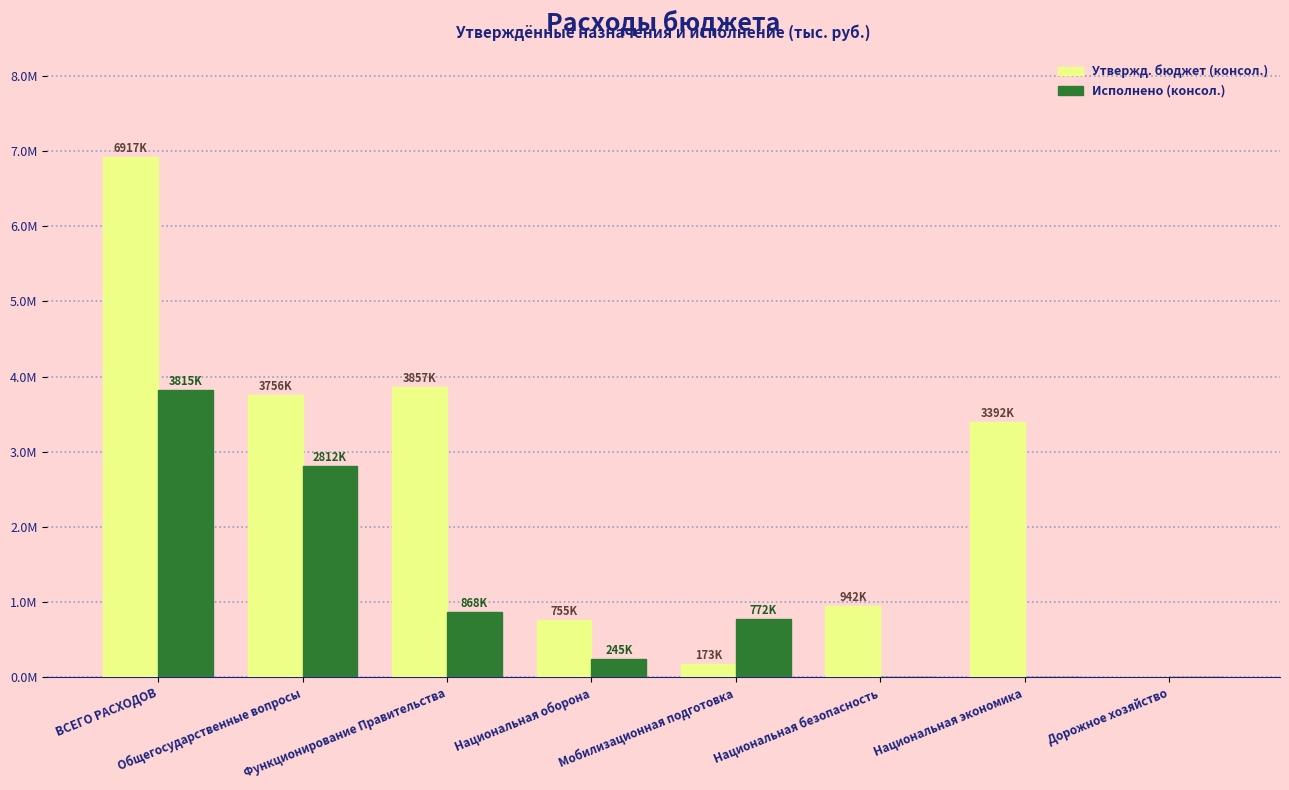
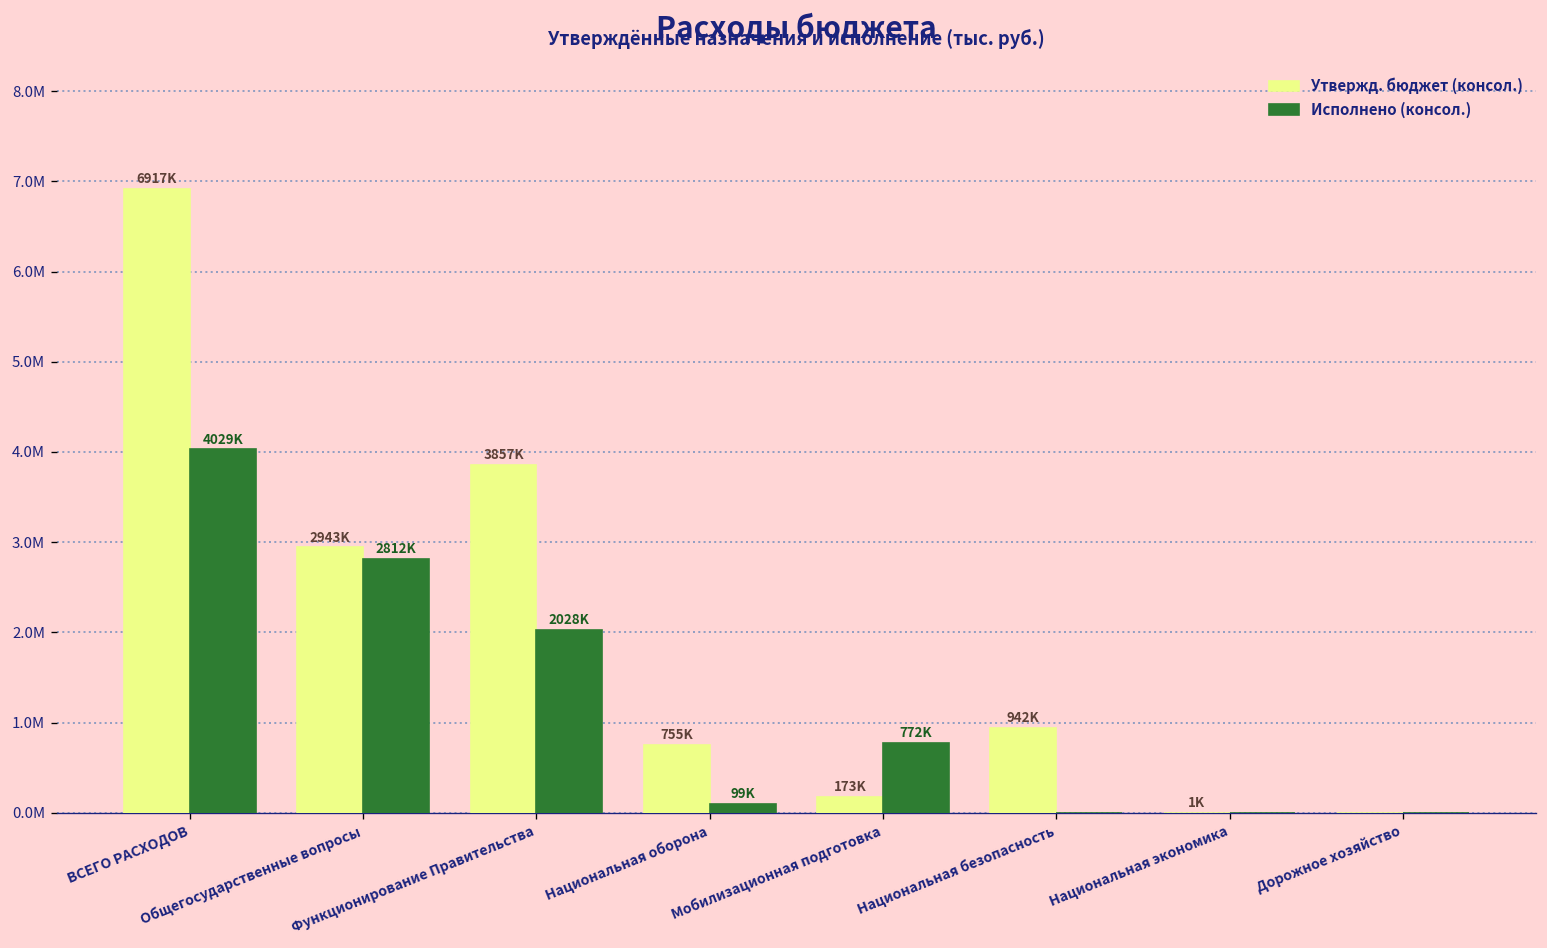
  {
    "Утвержд. бюджет (консол.)": {
      "ВСЕГО РАСХОДОВ": "6917K",
-     "Общегосударственные вопросы": "3756K",
+     "Общегосударственные вопросы": "2943K",
      "Функционирование Правительства": "3857K",
      "Национальная оборона": "755K",
      "Мобилизационная подготовка": "173K",
      "Национальная безопасность": "942K",
-     "Национальная экономика": "3392K"
+     "Национальная экономика": "1K"
    },
    "Исполнено (консол.)": {
-     "ВСЕГО РАСХОДОВ": "3815K",
+     "ВСЕГО РАСХОДОВ": "4029K",
      "Общегосударственные вопросы": "2812K",
-     "Функционирование Правительства": "868K",
-     "Национальная оборона": "245K",
+     "Функционирование Правительства": "2028K",
+     "Национальная оборона": "99K",
      "Мобилизационная подготовка": "772K"
    }
  }
